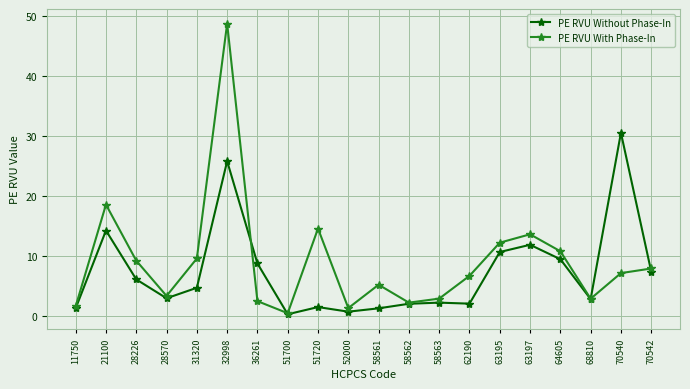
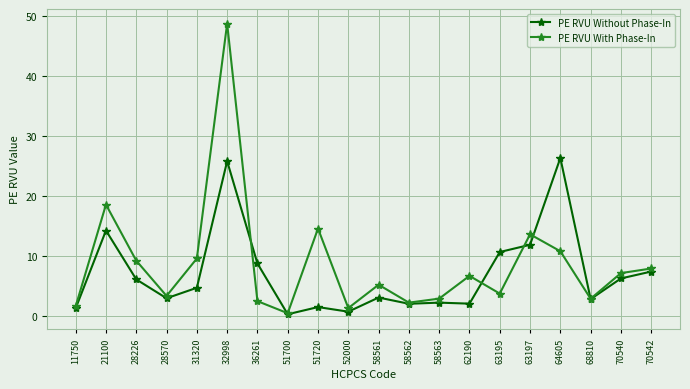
  {
    "PE RVU Without Phase-In": {
      "21100": 14,
      "28226": 6,
      "31320": 5,
      "32998": 26,
      "36261": 9,
      "51720": 1,
      "52000": 1,
-     "58561": 1,
+     "58561": 3,
      "58563": 2,
      "62190": 2,
      "63195": 11,
      "63197": 12,
-     "64605": 9,
-     "70540": 31,
+     "64605": 26,
+     "70540": 6,
      "70542": 7
    },
    "PE RVU With Phase-In": {
      "21100": 19,
      "28226": 9,
      "31320": 10,
      "32998": 49,
      "36261": 2,
      "51720": 15,
      "52000": 1,
      "58561": 5,
      "58563": 3,
      "62190": 7,
-     "63195": 12,
+     "63195": 4,
      "63197": 14,
      "64605": 11,
      "70540": 7,
      "70542": 8
    }
  }
